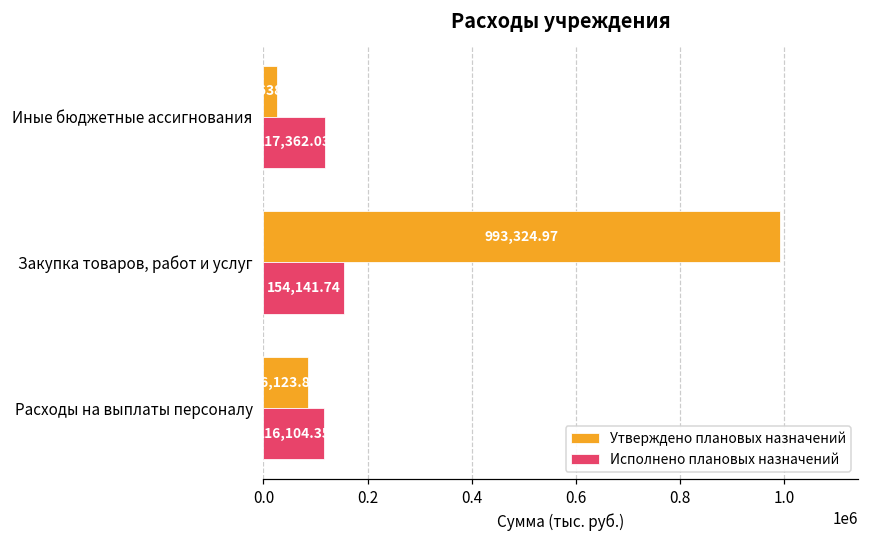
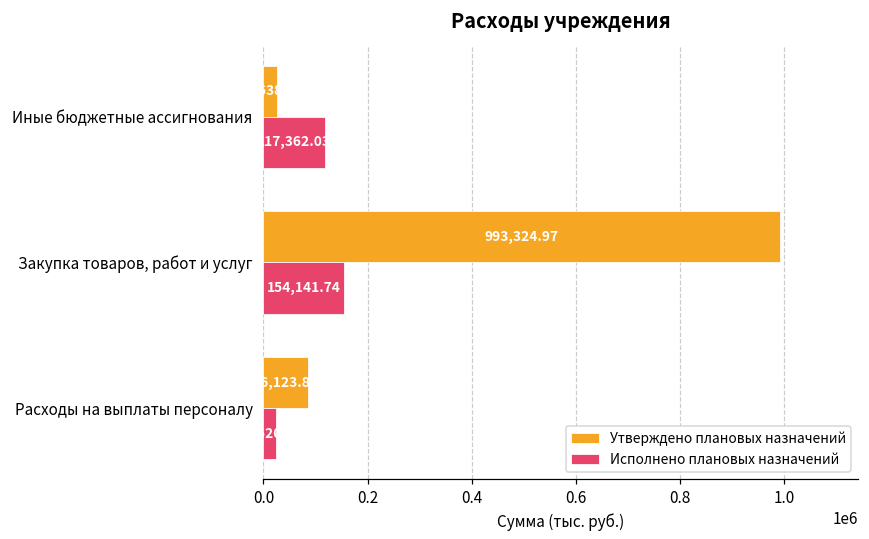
  {
    "Утверждено плановых назначений": {
      "Закупка товаров, работ и услуг": "993,324.97",
      "Расходы на выплаты персоналу": "86,123.80"
    },
    "Исполнено плановых назначений": {
-     "Расходы на выплаты персоналу": "120000"
+     "Расходы на выплаты персоналу": "20000"
    }
  }
